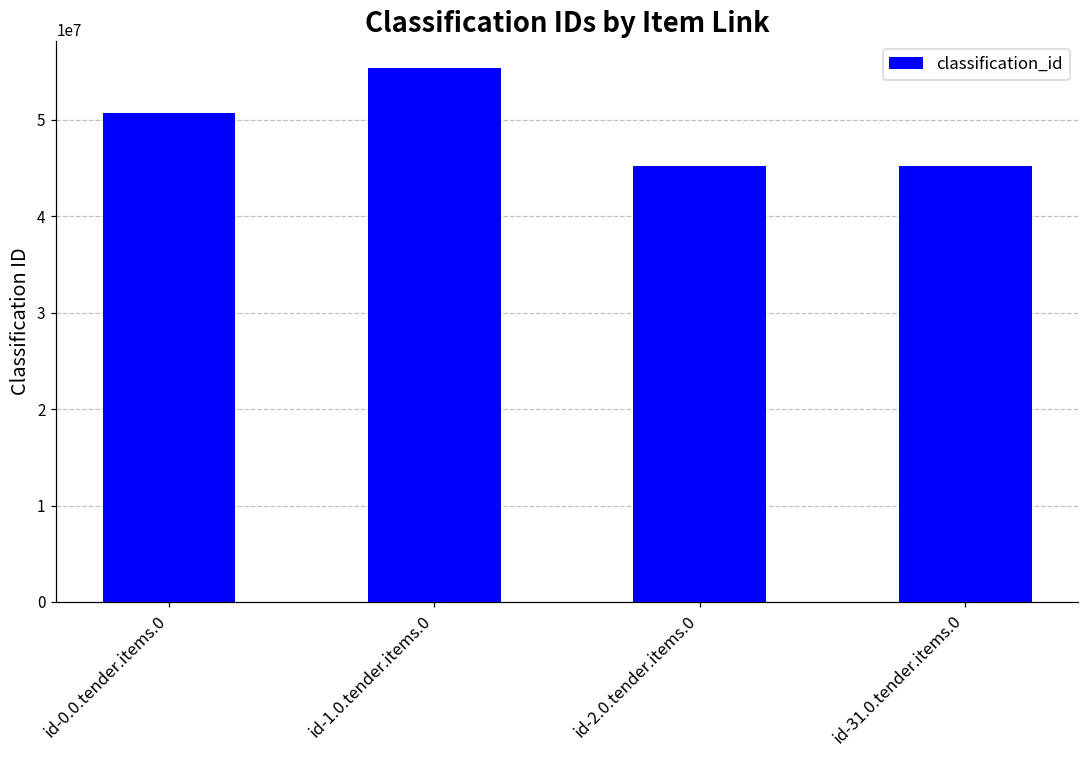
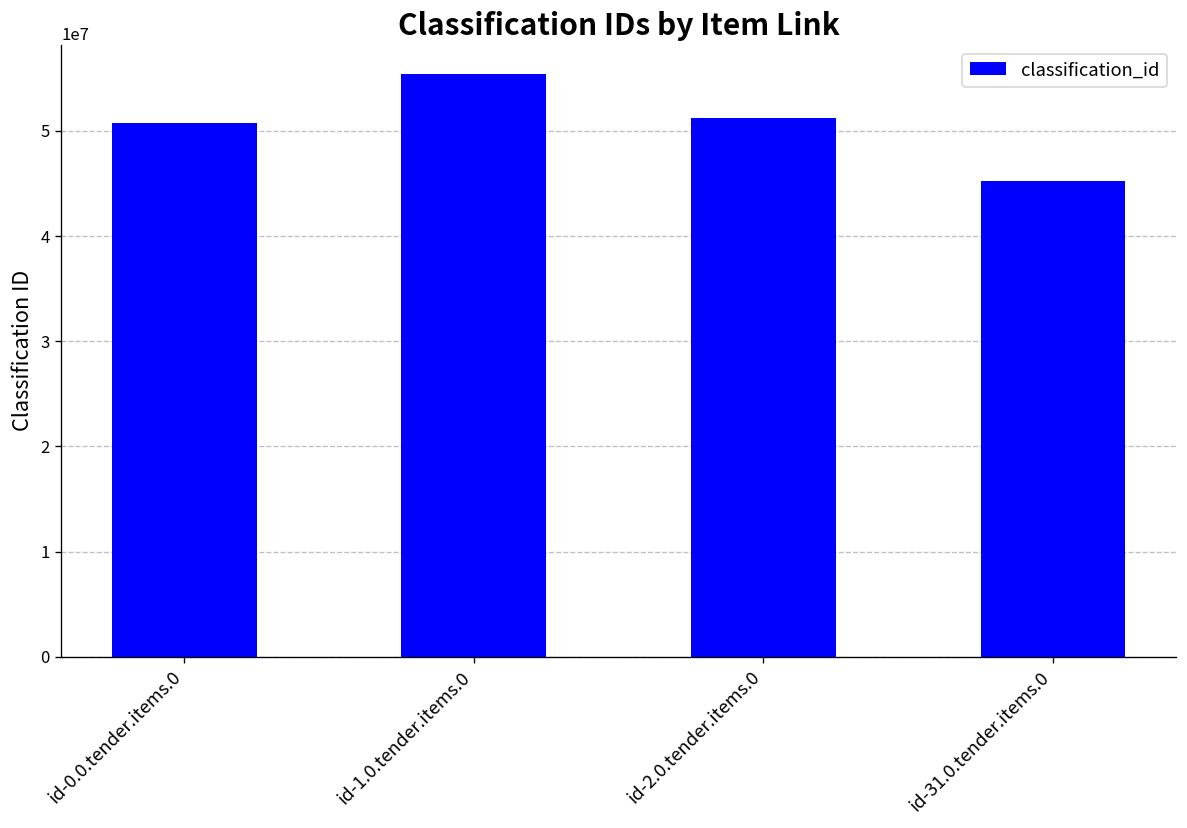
  {
    "id-0.0.tender.items.0": 51000000,
    "id-1.0.tender.items.0": 55000000,
-   "id-2.0.tender.items.0": 45000000,
+   "id-2.0.tender.items.0": 51000000,
    "id-31.0.tender.items.0": 45000000
  }
